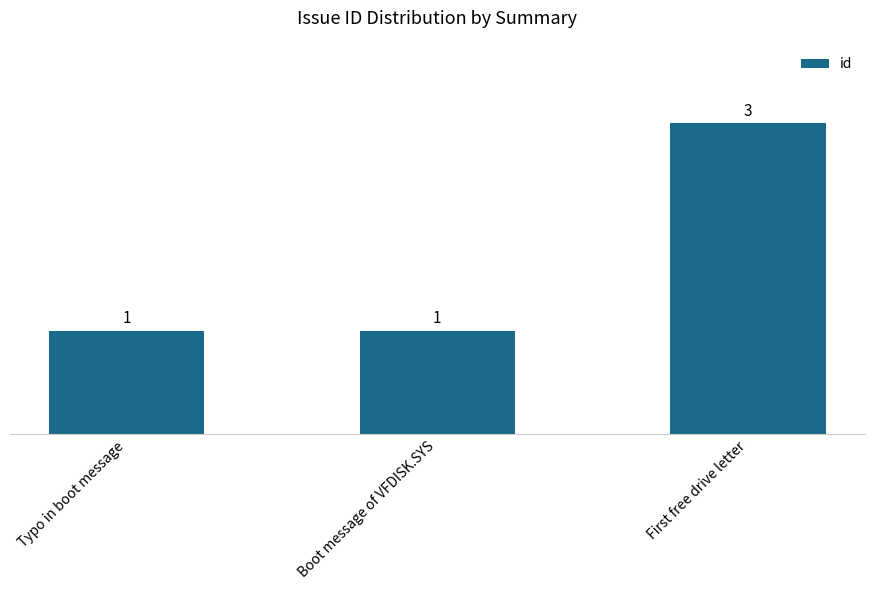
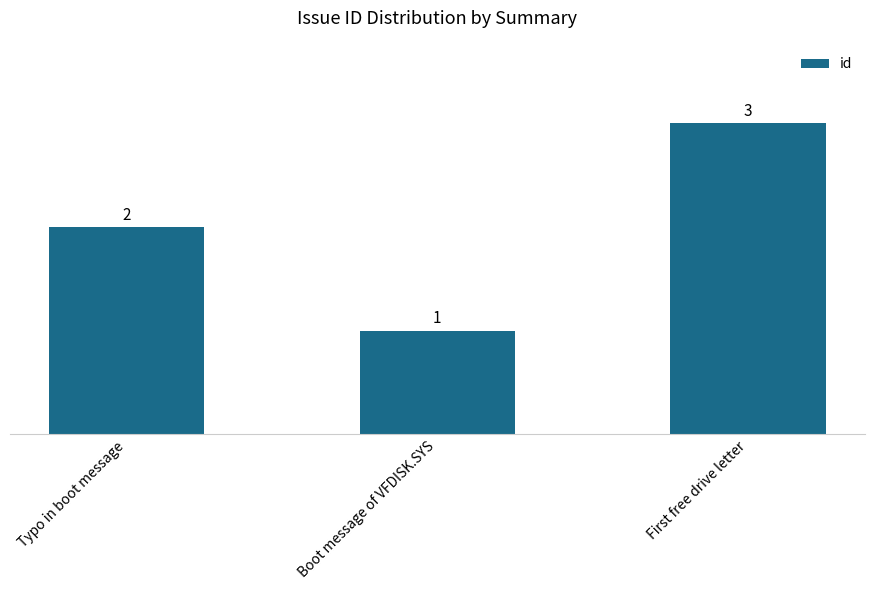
  {
-   "Typo in boot message": 1,
+   "Typo in boot message": 2,
    "Boot message of VFDISK.SYS": 1,
    "First free drive letter": 3
  }
